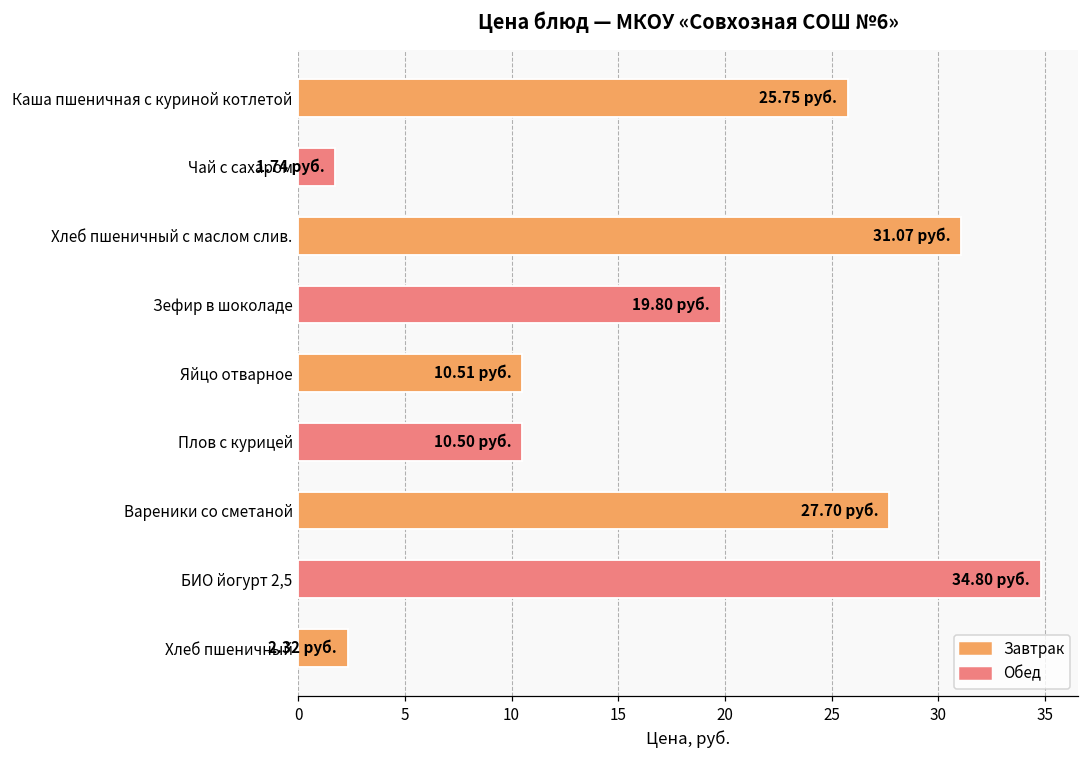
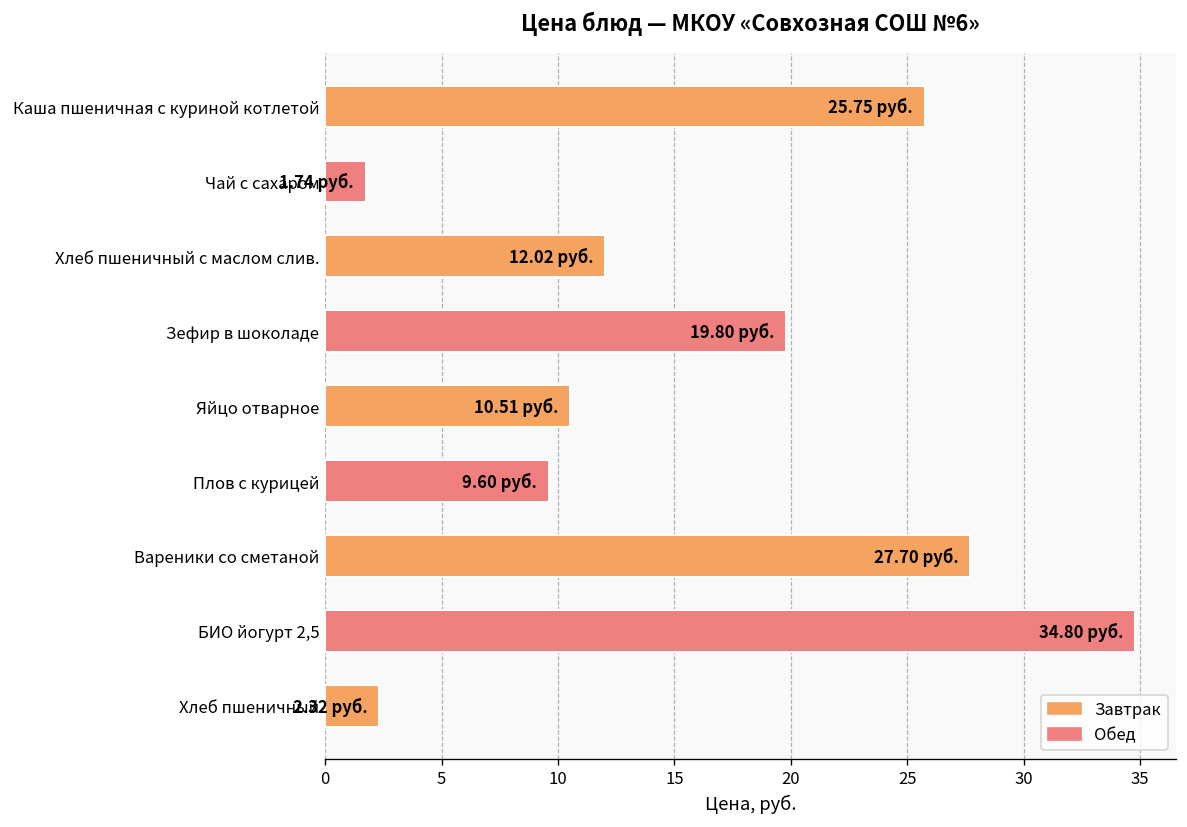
  {
    "Каша пшеничная с куриной котлетой": 25.75,
    "Чай с сахаром": 1.74,
-   "Хлеб пшеничный с маслом слив.": 31.07,
+   "Хлеб пшеничный с маслом слив.": 12.02,
    "Зефир в шоколаде": 19.80,
    "Яйцо отварное": 10.51,
-   "Плов с курицей": 10.50,
+   "Плов с курицей": 9.60,
    "Вареники со сметаной": 27.70,
    "БИО йогурт 2,5": 34.80,
    "Хлеб пшеничный": 2.32
  }
